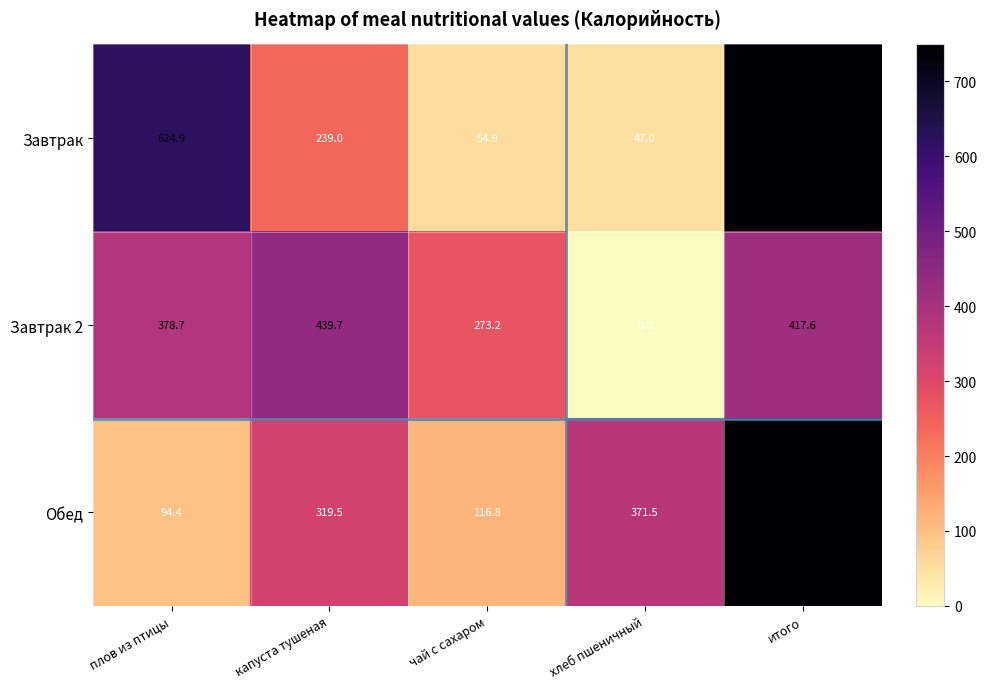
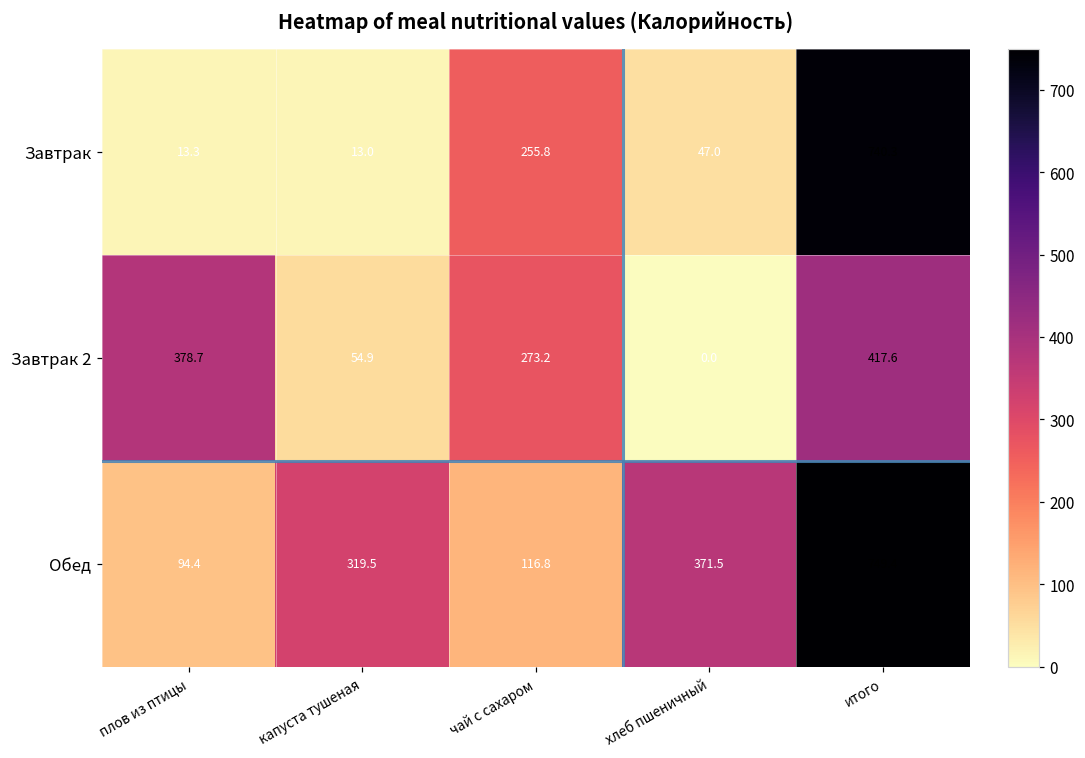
  {
    "Завтрак": {
-     "плов из птицы": 624.9,
-     "капуста тушеная": 239.0,
-     "чай с сахаром": 54.9,
+     "плов из птицы": 13.3,
+     "капуста тушеная": 13.0,
+     "чай с сахаром": 255.8,
      "хлеб пшеничный": 47.0
    },
    "Завтрак 2": {
      "плов из птицы": 378.7,
-     "капуста тушеная": 439.7,
+     "капуста тушеная": 54.9,
      "чай с сахаром": 273.2,
      "хлеб пшеничный": 0.0,
      "итого": 417.6
    },
    "Обед": {
      "плов из птицы": 94.4,
      "капуста тушеная": 319.5,
      "чай с сахаром": 116.8,
      "хлеб пшеничный": 371.5
    }
  }
